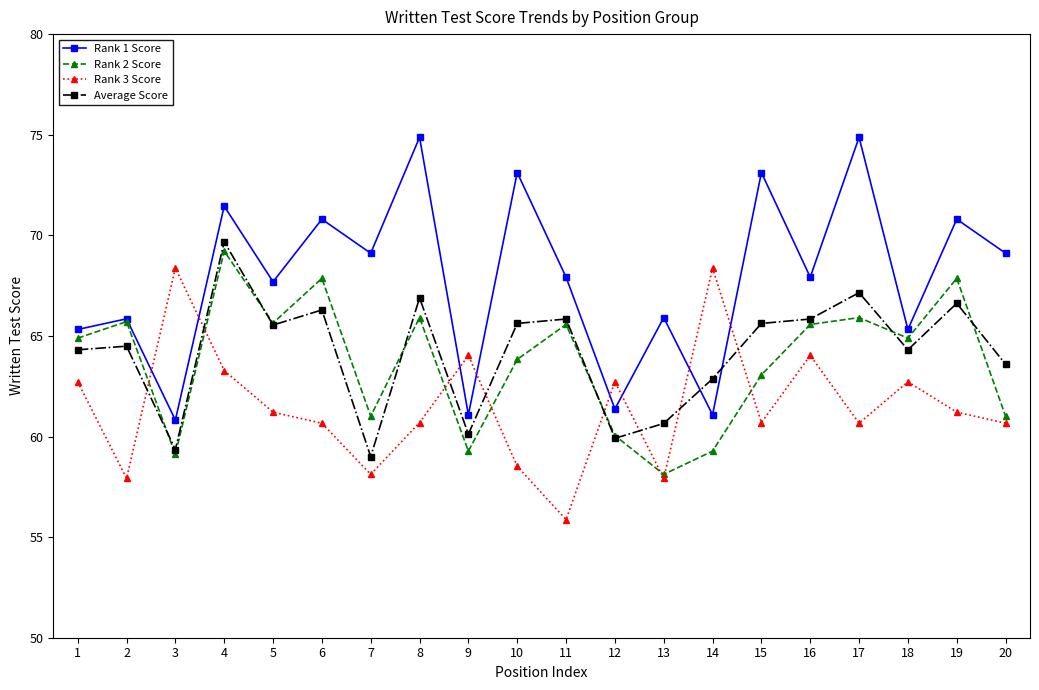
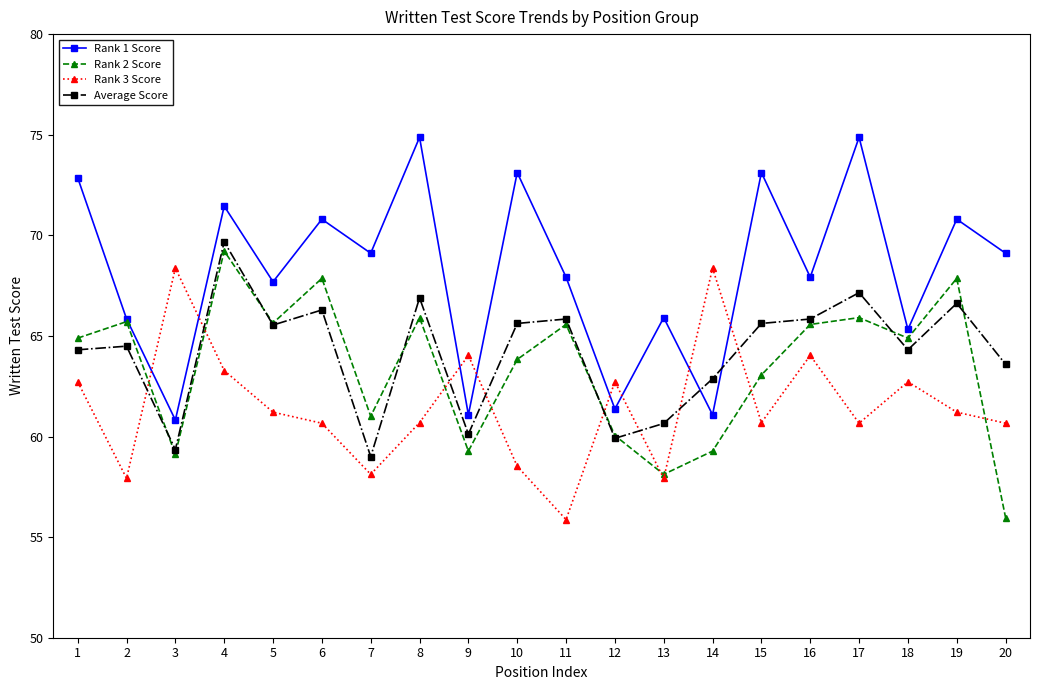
  {
    "Rank 1 Score": {
-     "1": 65.3,
+     "1": 72.9,
      "2": 65.9,
      "3": 60.8,
      "4": 71.5,
      "5": 67.7,
      "6": 70.8,
      "7": 69.1,
      "8": 74.9,
      "9": 61.1,
      "10": 73.1,
      "11": 67.9,
      "12": 61.4,
      "13": 65.9,
      "14": 61.1,
      "15": 73.1,
      "16": 67.9,
      "17": 74.9,
      "18": 65.3,
      "19": 70.8,
      "20": 69.1
    },
    "Rank 2 Score": {
      "1": 64.9,
      "2": 65.7,
      "3": 59.1,
      "4": 69.2,
      "6": 67.9,
      "7": 61.0,
      "8": 65.9,
      "9": 59.3,
      "10": 63.8,
      "11": 65.6,
      "12": 60.1,
      "13": 58.1,
      "14": 59.3,
      "15": 63.1,
      "16": 65.6,
      "17": 65.9,
      "18": 64.9,
      "19": 67.9,
-     "20": 61.0
+     "20": 56.0
    },
    "Rank 3 Score": {
      "1": 62.7,
      "2": 57.9,
      "3": 68.4,
      "4": 63.3,
      "5": 61.2,
      "6": 60.7,
      "7": 58.1,
      "8": 60.7,
      "9": 64.0,
      "10": 58.5,
      "11": 55.9,
      "12": 62.7,
      "13": 57.9,
      "14": 68.4,
      "15": 60.7,
      "16": 64.0,
      "17": 60.7,
      "18": 62.7,
      "19": 61.2,
      "20": 60.7
    },
    "Average Score": {
      "1": 64.3,
      "2": 64.5,
      "3": 59.4,
      "4": 69.7,
      "6": 66.3,
      "7": 59.0,
      "8": 66.9,
      "9": 60.1,
      "10": 65.6,
      "11": 65.8,
      "12": 59.9,
      "13": 60.7,
      "14": 62.9,
      "15": 65.6,
      "16": 65.8,
      "17": 67.2,
      "18": 64.3,
      "19": 66.6,
      "20": 63.6
    }
  }
